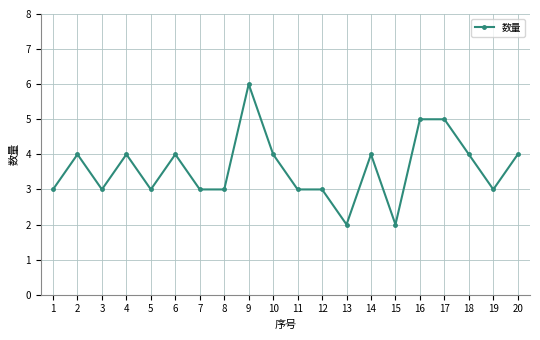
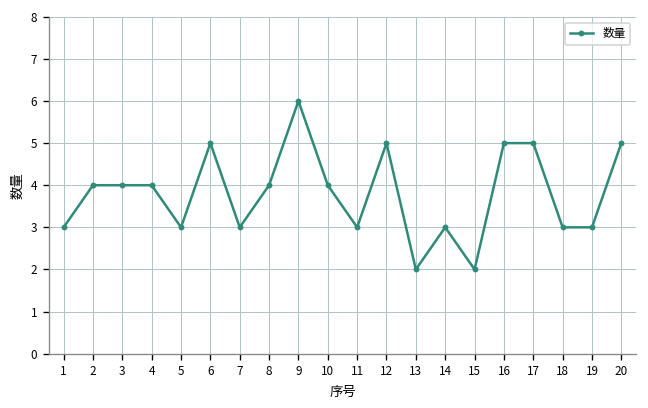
  {
    "1": 3,
    "2": 4,
-   "3": 3,
+   "3": 4,
    "4": 4,
    "5": 3,
-   "6": 4,
+   "6": 5,
    "7": 3,
-   "8": 3,
+   "8": 4,
    "9": 6,
    "10": 4,
    "11": 3,
-   "12": 3,
+   "12": 5,
    "13": 2,
-   "14": 4,
+   "14": 3,
    "15": 2,
    "16": 5,
    "17": 5,
-   "18": 4,
+   "18": 3,
    "19": 3,
-   "20": 4
+   "20": 5
  }
